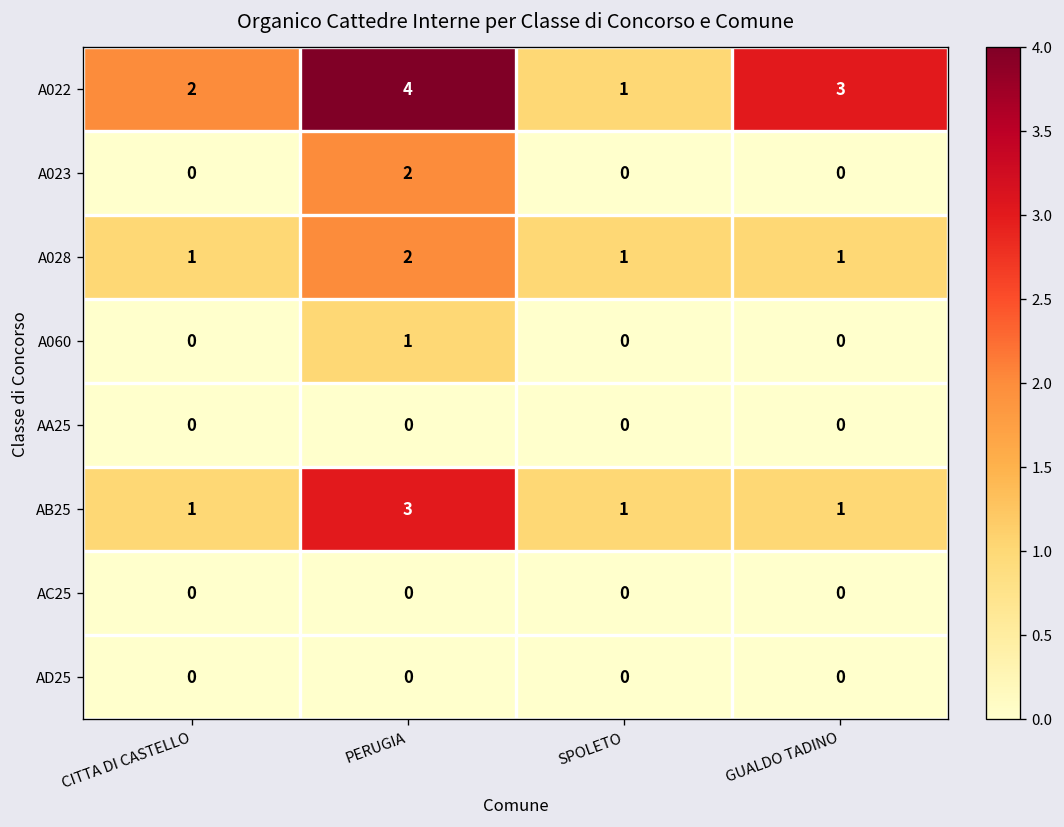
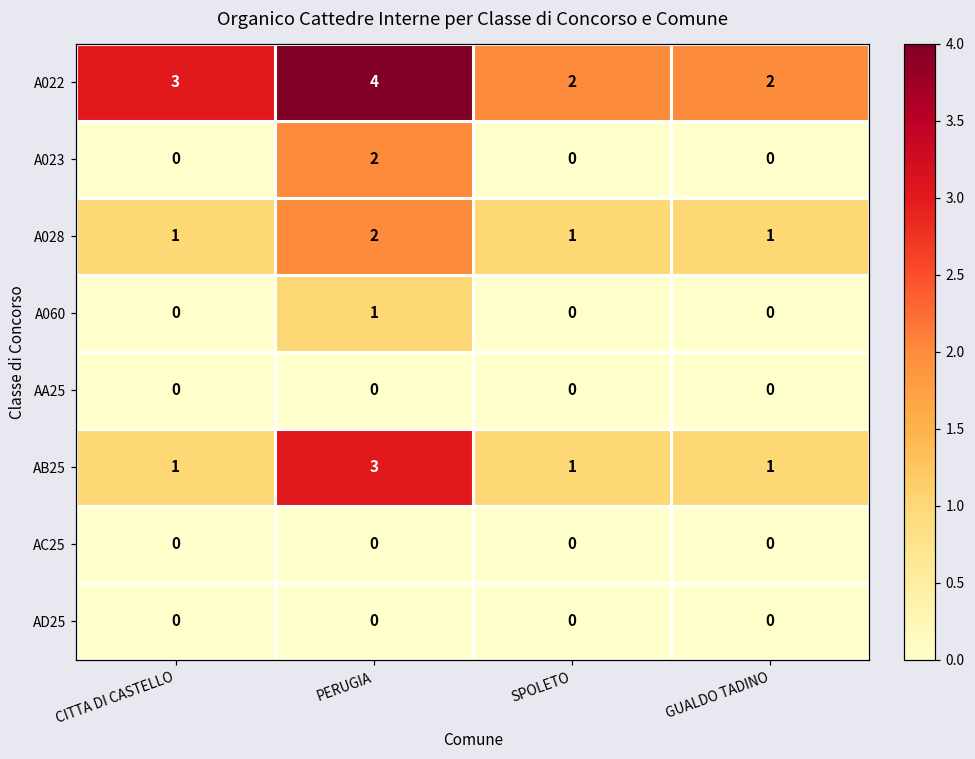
  {
    "A022": {
-     "CITTA DI CASTELLO": 2,
+     "CITTA DI CASTELLO": 3,
      "PERUGIA": 4,
-     "SPOLETO": 1,
-     "GUALDO TADINO": 3
+     "SPOLETO": 2,
+     "GUALDO TADINO": 2
    },
    "A023": {
      "CITTA DI CASTELLO": 0,
      "PERUGIA": 2,
      "SPOLETO": 0,
      "GUALDO TADINO": 0
    },
    "A028": {
      "CITTA DI CASTELLO": 1,
      "PERUGIA": 2,
      "SPOLETO": 1,
      "GUALDO TADINO": 1
    },
    "A060": {
      "CITTA DI CASTELLO": 0,
      "PERUGIA": 1,
      "SPOLETO": 0,
      "GUALDO TADINO": 0
    },
    "AA25": {
      "CITTA DI CASTELLO": 0,
      "PERUGIA": 0,
      "SPOLETO": 0,
      "GUALDO TADINO": 0
    },
    "AB25": {
      "CITTA DI CASTELLO": 1,
      "PERUGIA": 3,
      "SPOLETO": 1,
      "GUALDO TADINO": 1
    },
    "AC25": {
      "CITTA DI CASTELLO": 0,
      "PERUGIA": 0,
      "SPOLETO": 0,
      "GUALDO TADINO": 0
    },
    "AD25": {
      "CITTA DI CASTELLO": 0,
      "PERUGIA": 0,
      "SPOLETO": 0,
      "GUALDO TADINO": 0
    }
  }
